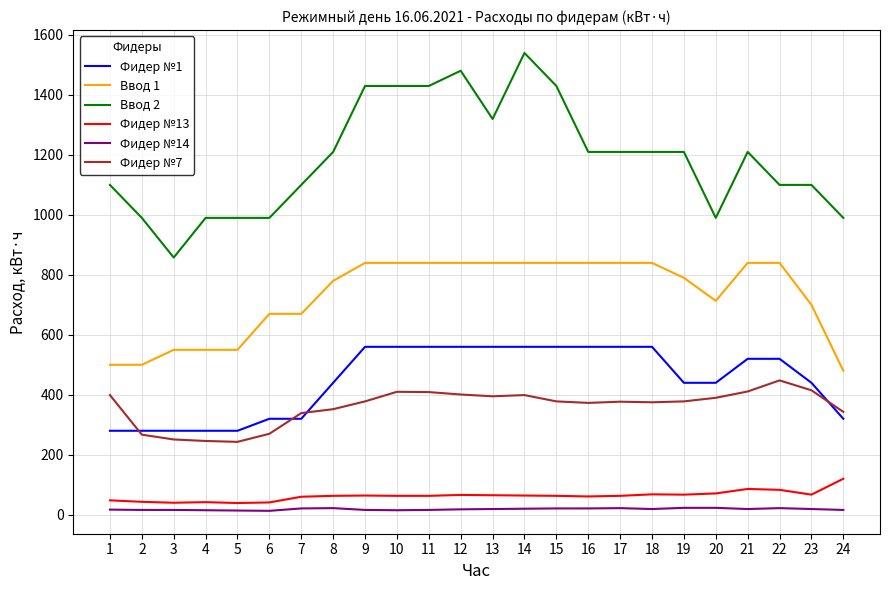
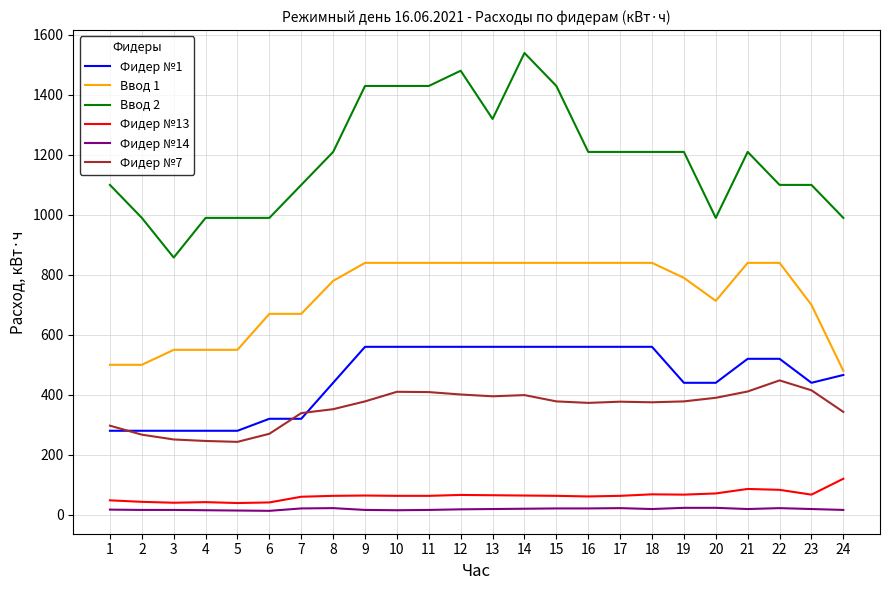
  {
    "Фидер №1": {
      "1": 280,
      "2": 280,
      "3": 280,
      "4": 280,
      "5": 280,
      "6": 320,
      "7": 320,
      "8": 440,
      "9": 560,
      "10": 560,
      "11": 560,
      "12": 560,
      "13": 560,
      "14": 560,
      "15": 560,
      "16": 560,
      "17": 560,
      "18": 560,
      "19": 440,
      "20": 440,
      "21": 520,
      "22": 520,
      "23": 440,
-     "24": 320
+     "24": 470
    },
    "Ввод 1": {
      "1": 500,
      "2": 500,
      "3": 550,
      "4": 550,
      "5": 550,
      "6": 670,
      "7": 670,
      "8": 780,
      "9": 840,
      "10": 840,
      "11": 840,
      "12": 840,
      "13": 840,
      "14": 840,
      "15": 840,
      "16": 840,
      "17": 840,
      "18": 840,
      "19": 790,
      "20": 710,
      "21": 840,
      "22": 840,
      "23": 700,
      "24": 480
    },
    "Ввод 2": {
      "1": 1100,
      "2": 990,
      "3": 860,
      "4": 990,
      "5": 990,
      "6": 990,
      "7": 1100,
      "8": 1210,
      "9": 1430,
      "10": 1430,
      "11": 1430,
      "12": 1480,
      "13": 1320,
      "14": 1540,
      "15": 1430,
      "16": 1210,
      "17": 1210,
      "18": 1210,
      "19": 1210,
      "20": 990,
      "21": 1210,
      "22": 1100,
      "23": 1100,
      "24": 990
    },
    "Фидер №13": {
      "1": 50,
      "2": 40,
      "3": 40,
      "4": 40,
      "5": 40,
      "6": 40,
      "7": 60,
      "8": 60,
      "9": 60,
      "10": 60,
      "11": 60,
      "12": 70,
      "13": 60,
      "14": 60,
      "15": 60,
      "16": 60,
      "17": 60,
      "18": 70,
      "19": 70,
      "20": 70,
      "21": 90,
      "22": 80,
      "23": 70,
      "24": 120
    },
    "Фидер №14": {
      "1": 20,
      "2": 20,
      "3": 20,
      "4": 10,
      "5": 10,
      "6": 10,
      "7": 20,
      "8": 20,
      "9": 20,
      "10": 10,
      "11": 20,
      "12": 20,
      "13": 20,
      "14": 20,
      "15": 20,
      "16": 20,
      "17": 20,
      "18": 20,
      "19": 20,
      "20": 20,
      "21": 20,
      "22": 20,
      "23": 20,
      "24": 20
    },
    "Фидер №7": {
-     "1": 400,
+     "1": 300,
      "2": 270,
      "3": 250,
      "4": 250,
      "5": 240,
      "6": 270,
      "7": 340,
      "8": 350,
      "9": 380,
      "10": 410,
      "11": 410,
      "12": 400,
      "13": 400,
      "14": 400,
      "15": 380,
      "16": 370,
      "17": 380,
      "18": 380,
      "19": 380,
      "20": 390,
      "21": 410,
      "22": 450,
      "23": 410,
      "24": 340
    }
  }
